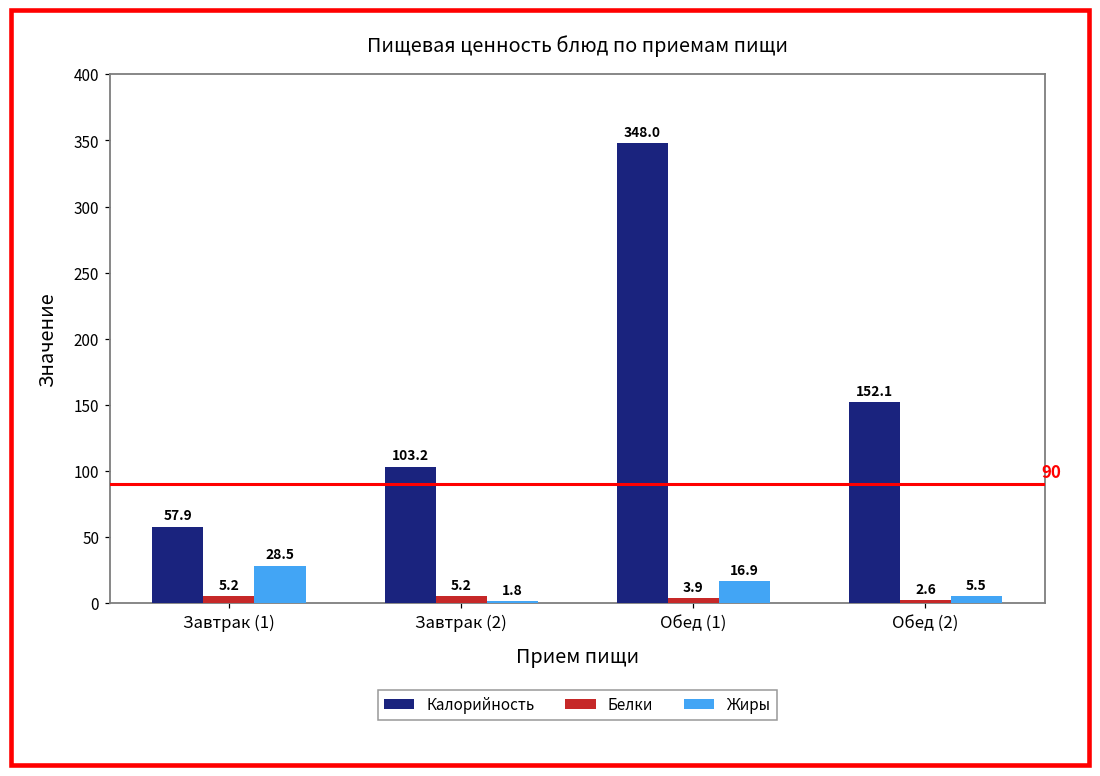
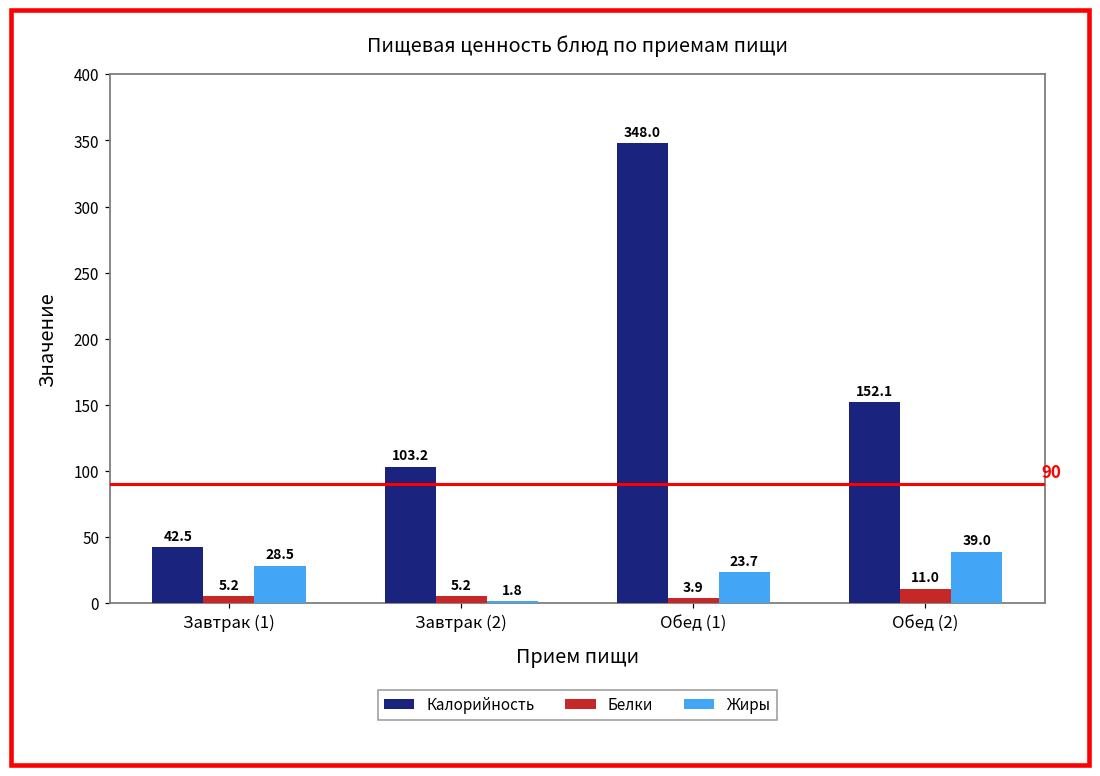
  {
    "Калорийность": {
-     "Завтрак (1)": 57.9,
+     "Завтрак (1)": 42.5,
      "Завтрак (2)": 103.2,
      "Обед (1)": 348.0,
      "Обед (2)": 152.1
    },
    "Белки": {
      "Завтрак (1)": 5.2,
      "Завтрак (2)": 5.2,
      "Обед (1)": 3.9,
-     "Обед (2)": 2.6
+     "Обед (2)": 11.0
    },
    "Жиры": {
      "Завтрак (1)": 28.5,
      "Завтрак (2)": 1.8,
-     "Обед (1)": 16.9,
-     "Обед (2)": 5.5
+     "Обед (1)": 23.7,
+     "Обед (2)": 39.0
    }
  }
